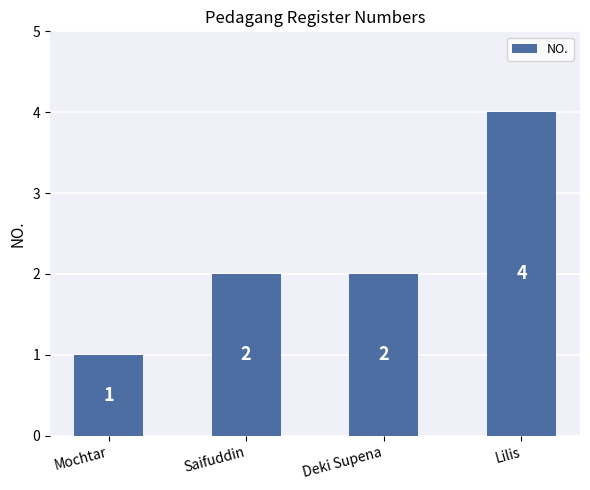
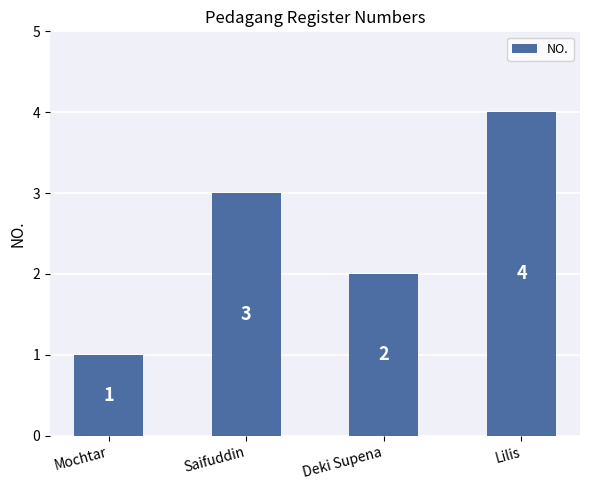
  {
    "Mochtar": 1,
-   "Saifuddin": 2,
+   "Saifuddin": 3,
    "Deki Supena": 2,
    "Lilis": 4
  }
